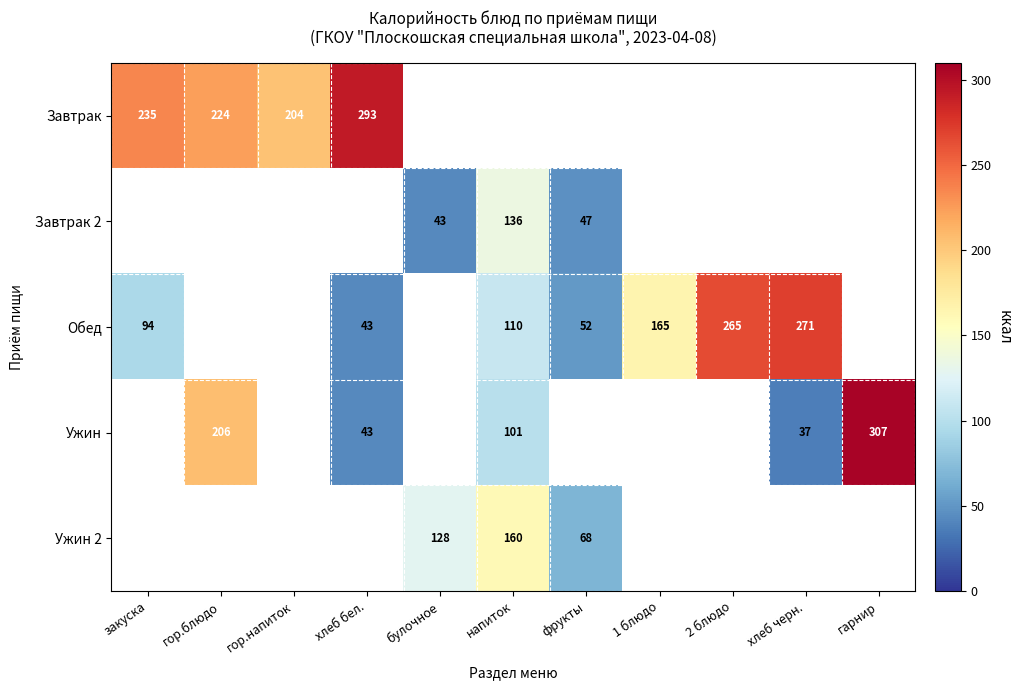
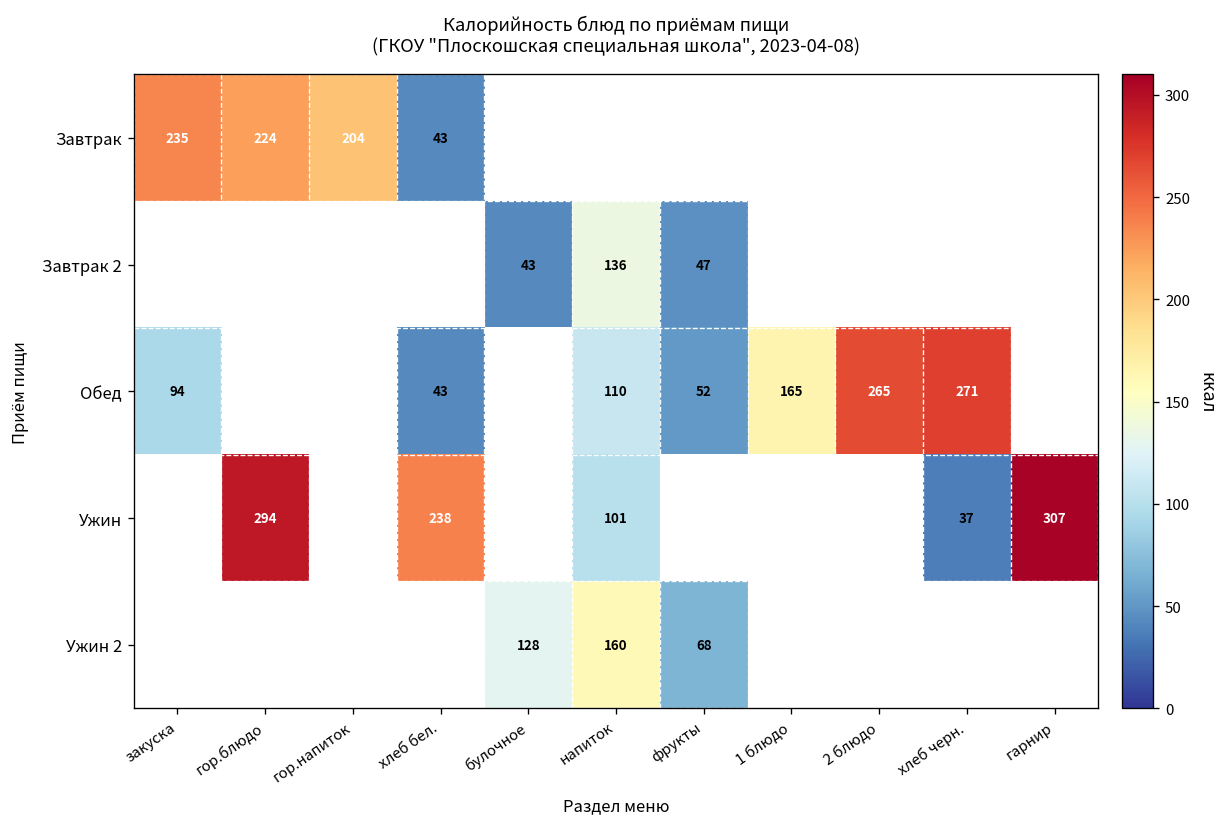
  {
    "Завтрак": {
      "закуска": 235,
      "гор.блюдо": 224,
      "гор.напиток": 204,
-     "хлеб бел.": 293
+     "хлеб бел.": 43
    },
    "Завтрак 2": {
      "булочное": 43,
      "напиток": 136,
      "фрукты": 47
    },
    "Обед": {
      "закуска": 94,
      "хлеб бел.": 43,
      "напиток": 110,
      "фрукты": 52,
      "1 блюдо": 165,
      "2 блюдо": 265,
      "хлеб черн.": 271
    },
    "Ужин": {
-     "гор.блюдо": 206,
-     "хлеб бел.": 43,
+     "гор.блюдо": 294,
+     "хлеб бел.": 238,
      "напиток": 101,
      "хлеб черн.": 37,
      "гарнир": 307
    },
    "Ужин 2": {
      "булочное": 128,
      "напиток": 160,
      "фрукты": 68
    }
  }
